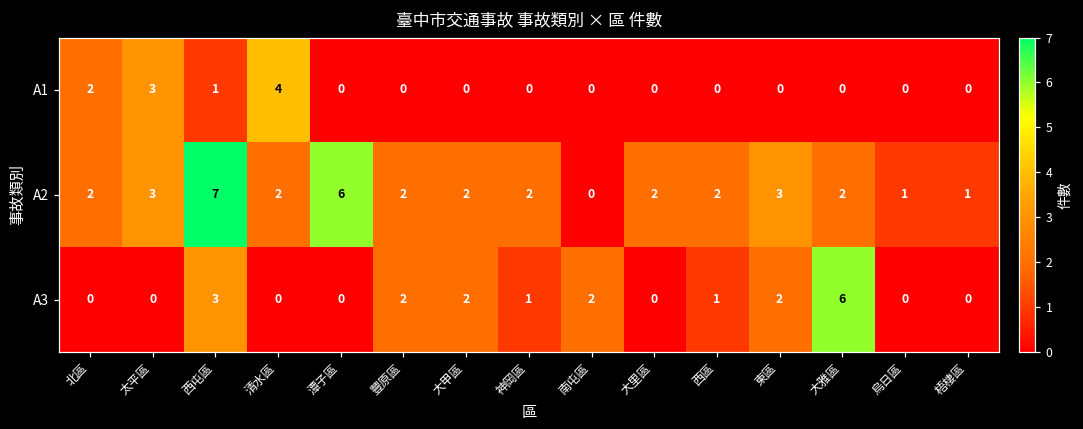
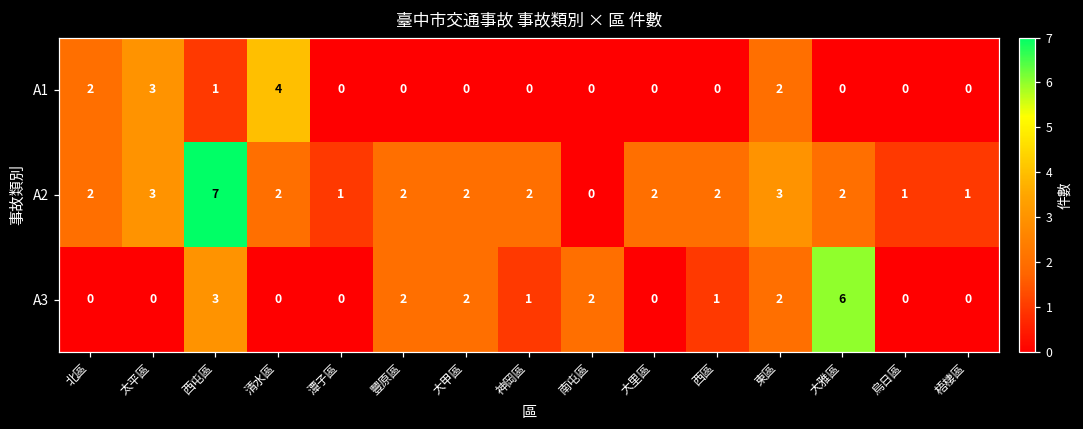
  {
    "A1": {
      "北區": 2,
      "太平區": 3,
      "西屯區": 1,
      "清水區": 4,
      "潭子區": 0,
      "豐原區": 0,
      "大甲區": 0,
      "神岡區": 0,
      "南屯區": 0,
      "大里區": 0,
      "西區": 0,
-     "東區": 0,
+     "東區": 2,
      "大雅區": 0,
      "烏日區": 0,
      "梧棲區": 0
    },
    "A2": {
      "北區": 2,
      "太平區": 3,
      "西屯區": 7,
      "清水區": 2,
-     "潭子區": 6,
+     "潭子區": 1,
      "豐原區": 2,
      "大甲區": 2,
      "神岡區": 2,
      "南屯區": 0,
      "大里區": 2,
      "西區": 2,
      "東區": 3,
      "大雅區": 2,
      "烏日區": 1,
      "梧棲區": 1
    },
    "A3": {
      "北區": 0,
      "太平區": 0,
      "西屯區": 3,
      "清水區": 0,
      "潭子區": 0,
      "豐原區": 2,
      "大甲區": 2,
      "神岡區": 1,
      "南屯區": 2,
      "大里區": 0,
      "西區": 1,
      "東區": 2,
      "大雅區": 6,
      "烏日區": 0,
      "梧棲區": 0
    }
  }
